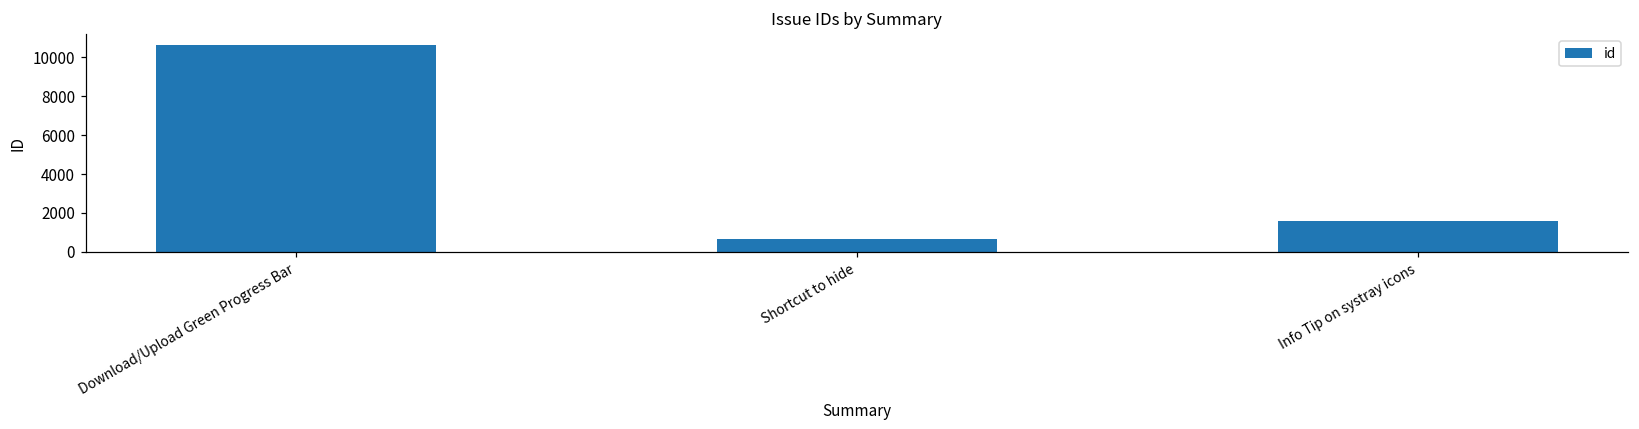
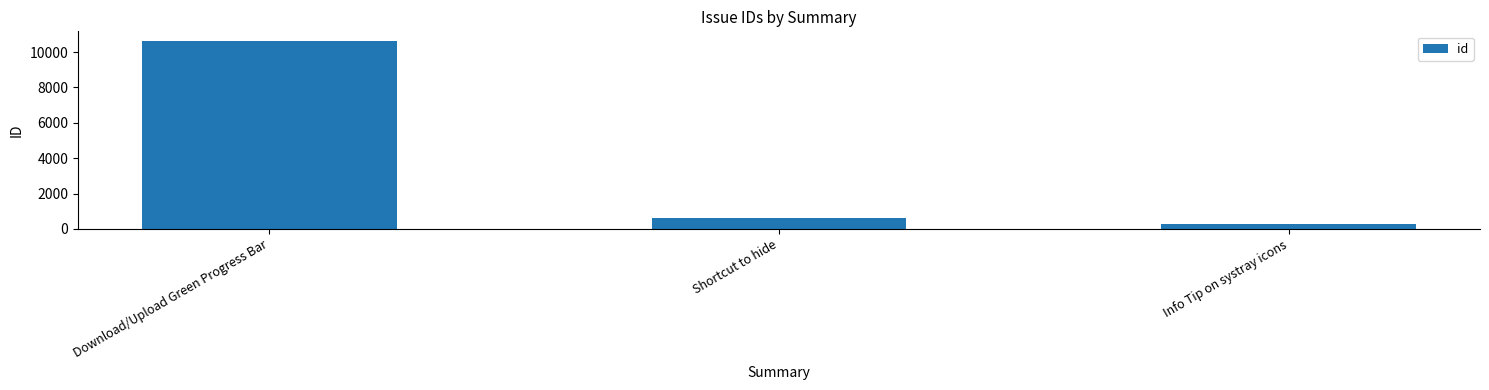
  {
    "Download/Upload Green Progress Bar": 10600,
    "Shortcut to hide": 600,
-   "Info Tip on systray icons": 1600
+   "Info Tip on systray icons": 300
  }
